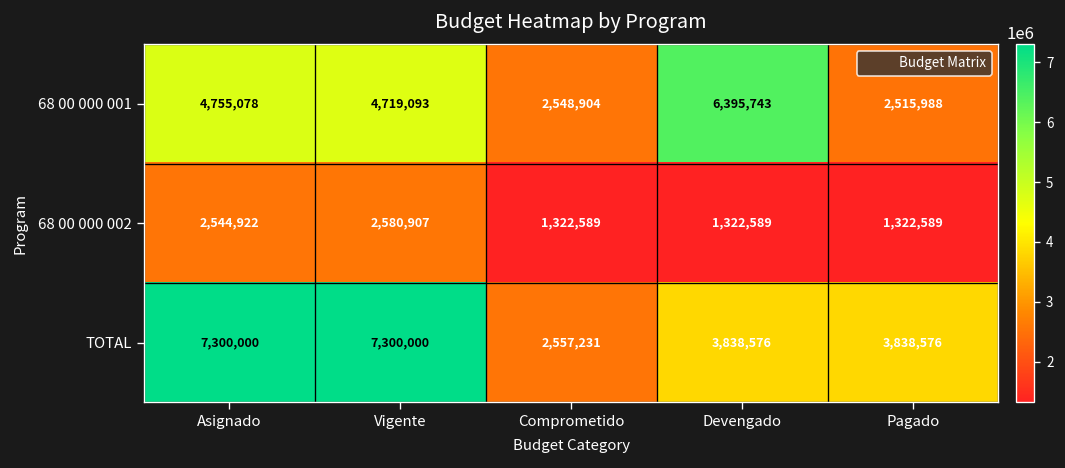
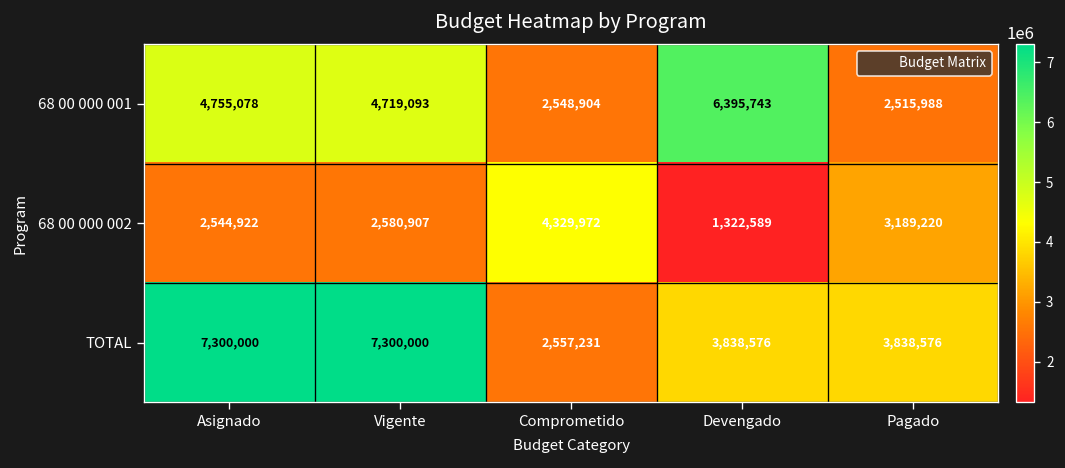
  {
    "68 00 000 001": {
      "Asignado": "4,755,078",
      "Vigente": "4,719,093",
      "Comprometido": "2,548,904",
      "Devengado": "6,395,743",
      "Pagado": "2,515,988"
    },
    "68 00 000 002": {
      "Asignado": "2,544,922",
      "Vigente": "2,580,907",
-     "Comprometido": "1,322,589",
+     "Comprometido": "4,329,972",
      "Devengado": "1,322,589",
-     "Pagado": "1,322,589"
+     "Pagado": "3,189,220"
    },
    "TOTAL": {
      "Asignado": "7,300,000",
      "Vigente": "7,300,000",
      "Comprometido": "2,557,231",
      "Devengado": "3,838,576",
      "Pagado": "3,838,576"
    }
  }
